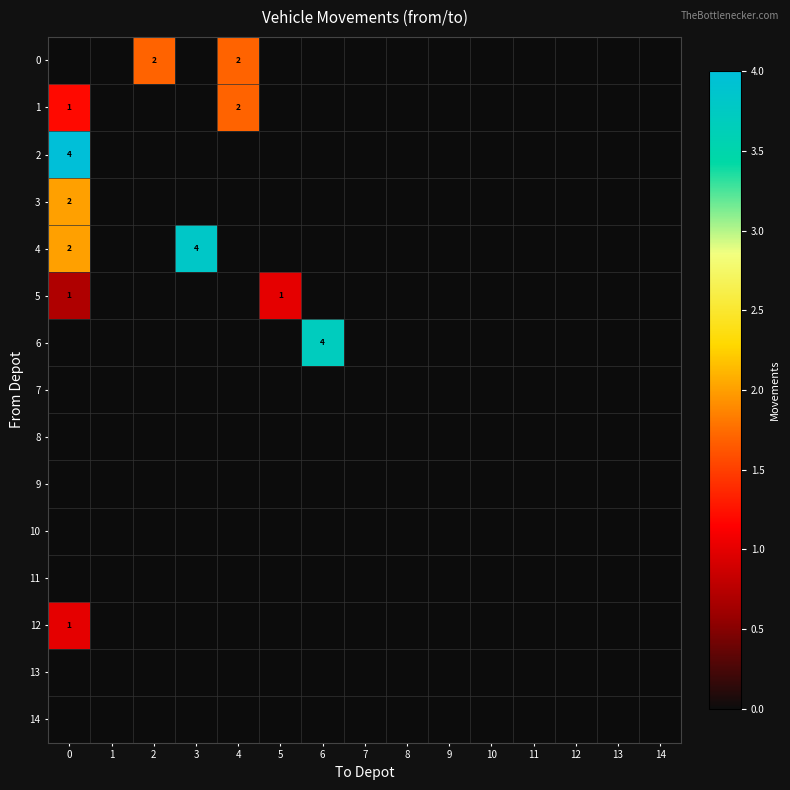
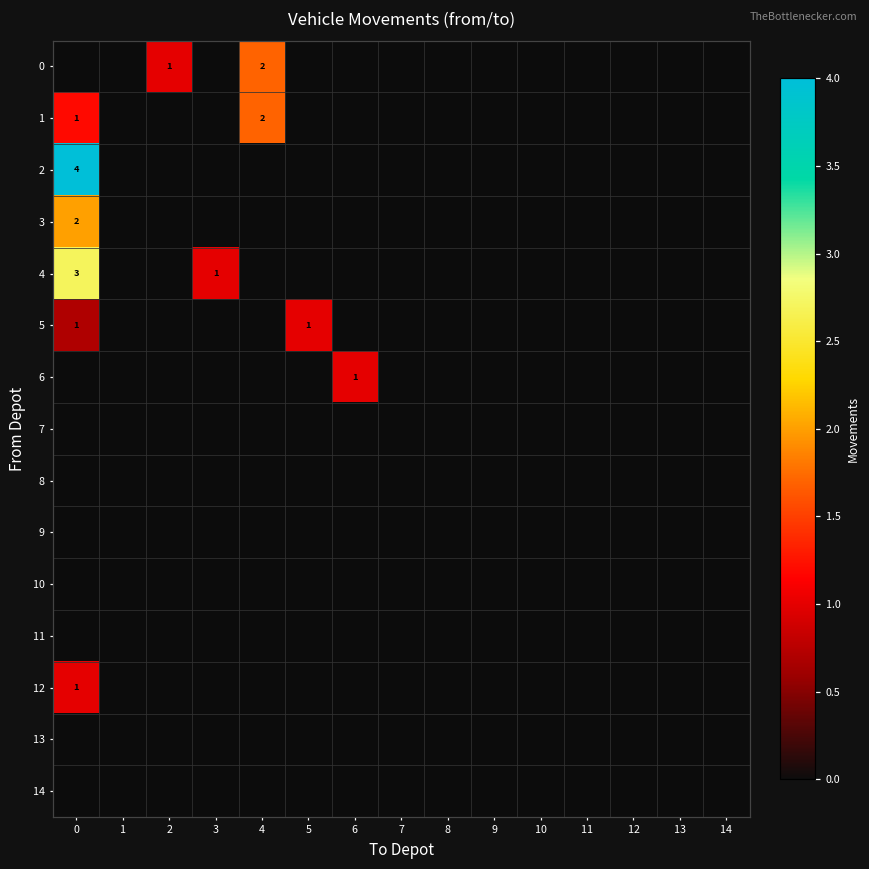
  {
    "0": {
-     "2": 2,
+     "2": 1,
      "4": 2
    },
    "1": {
      "0": 1,
      "4": 2
    },
    "2": {
      "0": 4
    },
    "3": {
      "0": 2
    },
    "4": {
-     "0": 2,
-     "3": 4
+     "0": 3,
+     "3": 1
    },
    "5": {
      "0": 1,
      "5": 1
    },
    "6": {
-     "6": 4
+     "6": 1
    },
    "12": {
      "0": 1
    }
  }
